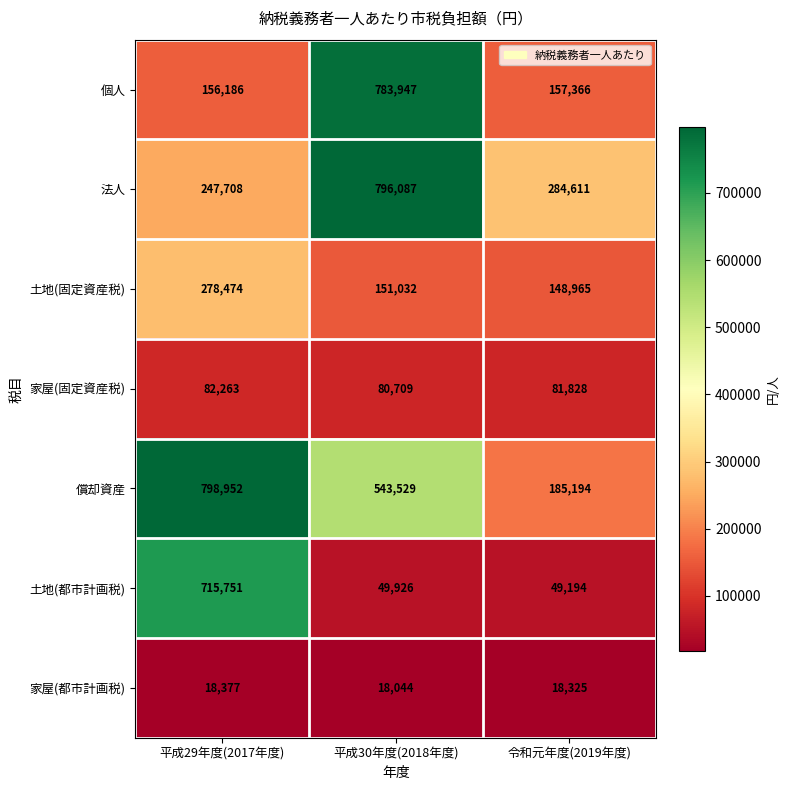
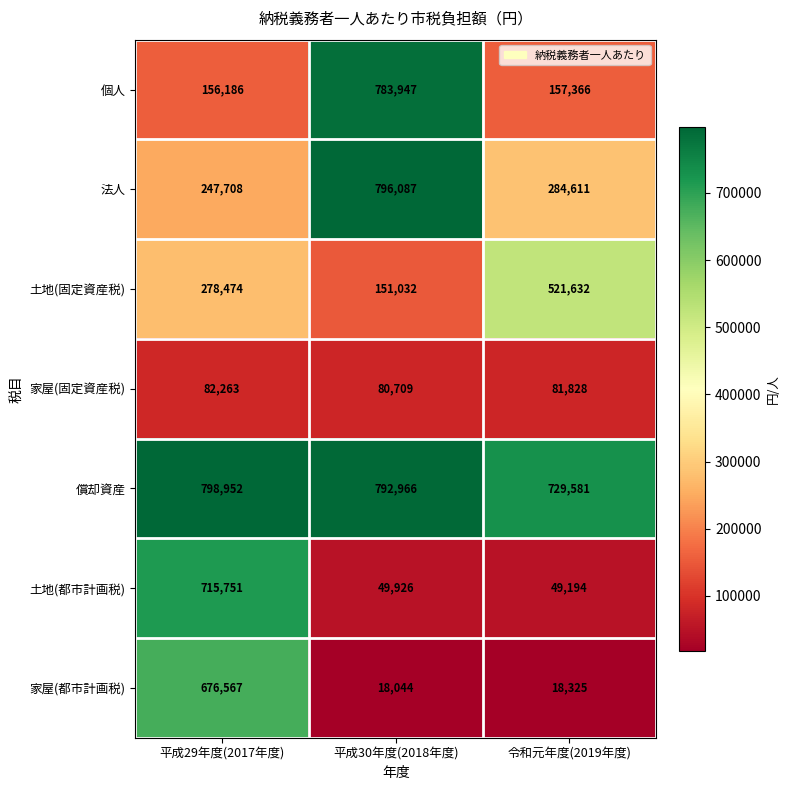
  {
    "個人": {
      "平成29年度(2017年度)": "156,186",
      "平成30年度(2018年度)": "783,947",
      "令和元年度(2019年度)": "157,366"
    },
    "法人": {
      "平成29年度(2017年度)": "247,708",
      "平成30年度(2018年度)": "796,087",
      "令和元年度(2019年度)": "284,611"
    },
    "土地(固定資産税)": {
      "平成29年度(2017年度)": "278,474",
      "平成30年度(2018年度)": "151,032",
-     "令和元年度(2019年度)": "148,965"
+     "令和元年度(2019年度)": "521,632"
    },
    "家屋(固定資産税)": {
      "平成29年度(2017年度)": "82,263",
      "平成30年度(2018年度)": "80,709",
      "令和元年度(2019年度)": "81,828"
    },
    "償却資産": {
      "平成29年度(2017年度)": "798,952",
-     "平成30年度(2018年度)": "543,529",
-     "令和元年度(2019年度)": "185,194"
+     "平成30年度(2018年度)": "792,966",
+     "令和元年度(2019年度)": "729,581"
    },
    "土地(都市計画税)": {
      "平成29年度(2017年度)": "715,751",
      "平成30年度(2018年度)": "49,926",
      "令和元年度(2019年度)": "49,194"
    },
    "家屋(都市計画税)": {
-     "平成29年度(2017年度)": "18,377",
+     "平成29年度(2017年度)": "676,567",
      "平成30年度(2018年度)": "18,044",
      "令和元年度(2019年度)": "18,325"
    }
  }
